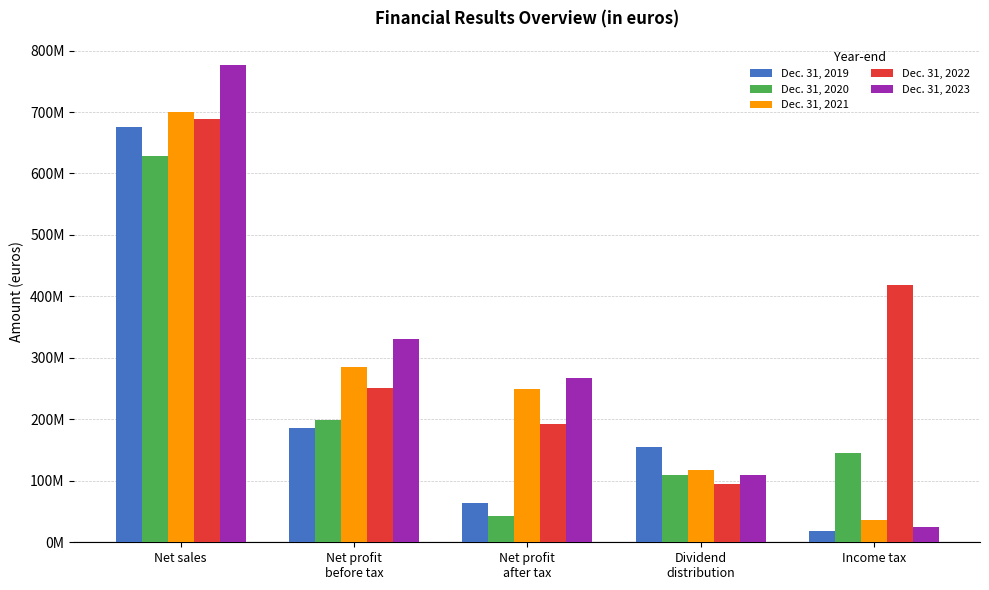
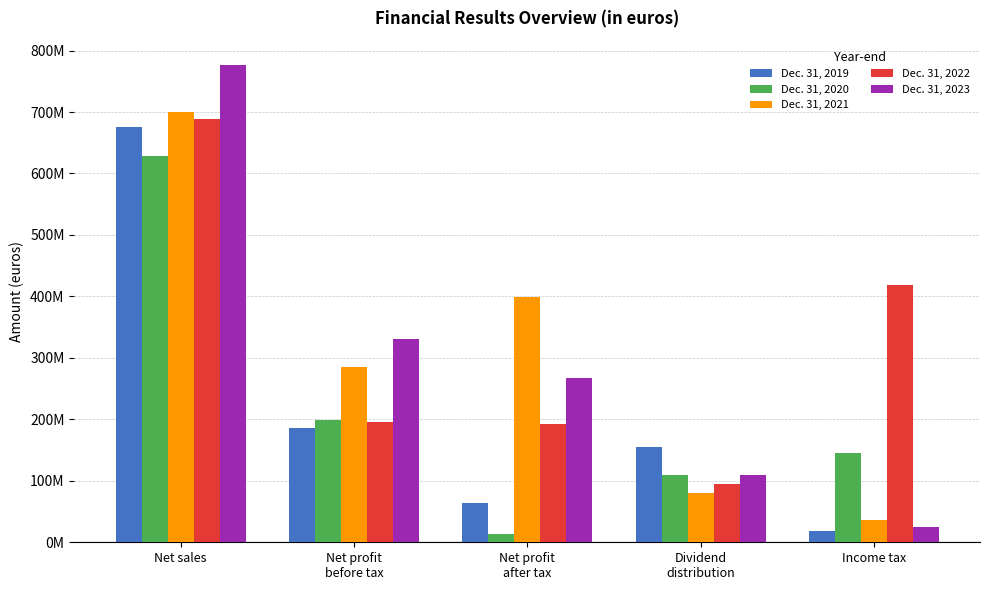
  {
    "Dec. 31, 2019": {
      "Net sales": 680000000,
      "Net profit before tax": 190000000,
      "Net profit after tax": 60000000,
      "Dividend distribution": 160000000,
      "Income tax": 20000000
    },
    "Dec. 31, 2020": {
      "Net sales": 630000000,
      "Net profit before tax": 200000000,
-     "Net profit after tax": 40000000,
+     "Net profit after tax": 10000000,
      "Dividend distribution": 110000000,
      "Income tax": 150000000
    },
    "Dec. 31, 2021": {
      "Net sales": 700000000,
      "Net profit before tax": 280000000,
-     "Net profit after tax": 250000000,
-     "Dividend distribution": 120000000,
+     "Net profit after tax": 400000000,
+     "Dividend distribution": 80000000,
      "Income tax": 40000000
    },
    "Dec. 31, 2022": {
      "Net sales": 690000000,
-     "Net profit before tax": 250000000,
+     "Net profit before tax": 200000000,
      "Net profit after tax": 190000000,
      "Dividend distribution": 90000000,
      "Income tax": 420000000
    },
    "Dec. 31, 2023": {
      "Net sales": 780000000,
      "Net profit before tax": 330000000,
      "Net profit after tax": 270000000,
      "Dividend distribution": 110000000,
      "Income tax": 20000000
    }
  }
